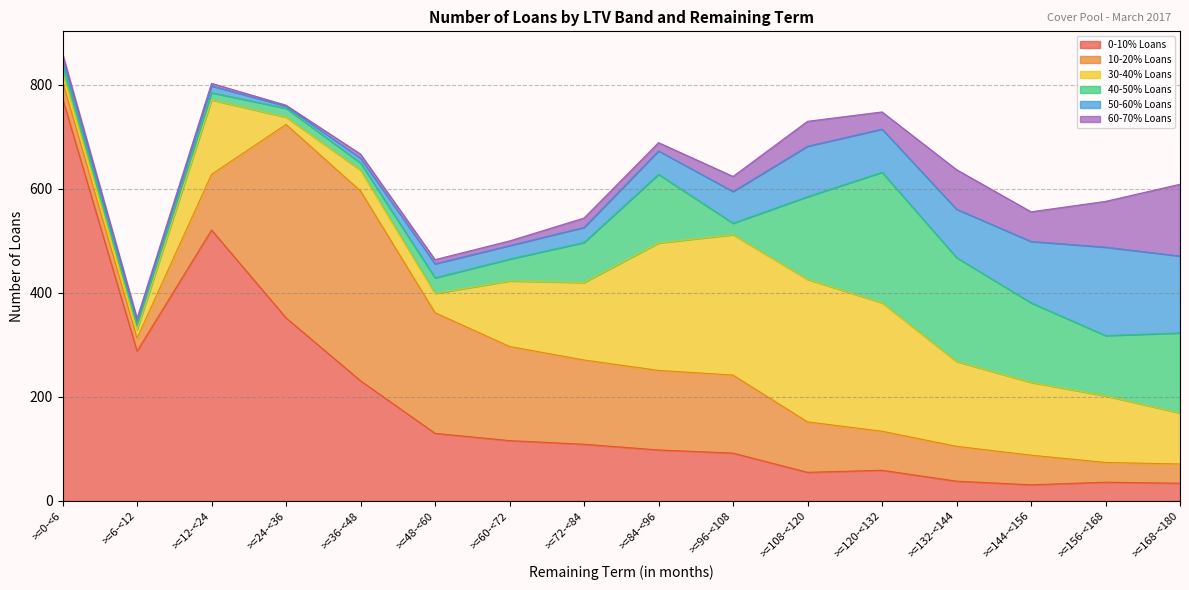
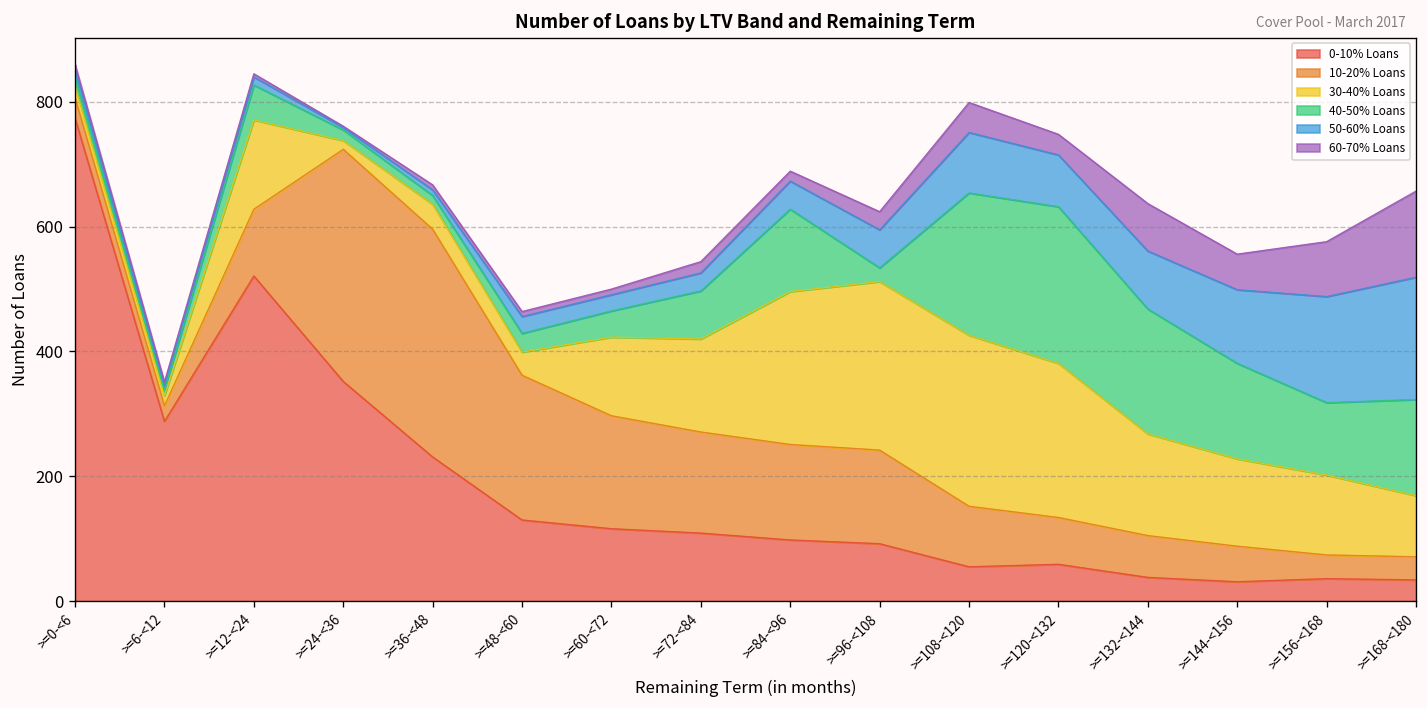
  {
    "30-40% Loans": {
      ">=0-<6": 20,
      ">=6-<12": 20,
      ">=12-<24": 140,
      ">=24-<36": 10,
      ">=36-<48": 40,
      ">=48-<60": 40,
      ">=60-<72": 130,
      ">=72-<84": 150,
      ">=84-<96": 250,
      ">=96-<108": 270,
      ">=108-<120": 270,
      ">=120-<132": 250,
      ">=132-<144": 160,
      ">=144-<156": 140,
      ">=156-<168": 130,
      ">=168-<180": 100
    },
    "40-50% Loans": {
      ">=0-<6": 10,
      ">=6-<12": 10,
-     ">=12-<24": 10,
+     ">=12-<24": 60,
      ">=36-<48": 10,
      ">=48-<60": 30,
      ">=60-<72": 40,
      ">=72-<84": 80,
      ">=84-<96": 130,
      ">=96-<108": 20,
-     ">=108-<120": 160,
+     ">=108-<120": 230,
      ">=120-<132": 250,
      ">=132-<144": 200,
      ">=144-<156": 150,
      ">=156-<168": 120,
      ">=168-<180": 150
    },
    "50-60% Loans": {
      ">=0-<6": 10,
      ">=6-<12": 10,
      ">=12-<24": 10,
      ">=36-<48": 10,
      ">=48-<60": 30,
      ">=60-<72": 30,
      ">=72-<84": 30,
      ">=84-<96": 50,
      ">=96-<108": 60,
      ">=108-<120": 100,
      ">=120-<132": 80,
      ">=132-<144": 90,
      ">=144-<156": 120,
      ">=156-<168": 170,
-     ">=168-<180": 150
+     ">=168-<180": 200
    },
    "60-70% Loans": {
      ">=0-<6": 10,
      ">=6-<12": 10,
      ">=12-<24": 10,
      ">=36-<48": 10,
      ">=48-<60": 10,
      ">=60-<72": 10,
      ">=72-<84": 20,
      ">=84-<96": 20,
      ">=96-<108": 30,
      ">=108-<120": 50,
      ">=120-<132": 30,
      ">=132-<144": 80,
      ">=144-<156": 60,
      ">=156-<168": 90,
      ">=168-<180": 140
    }
  }
